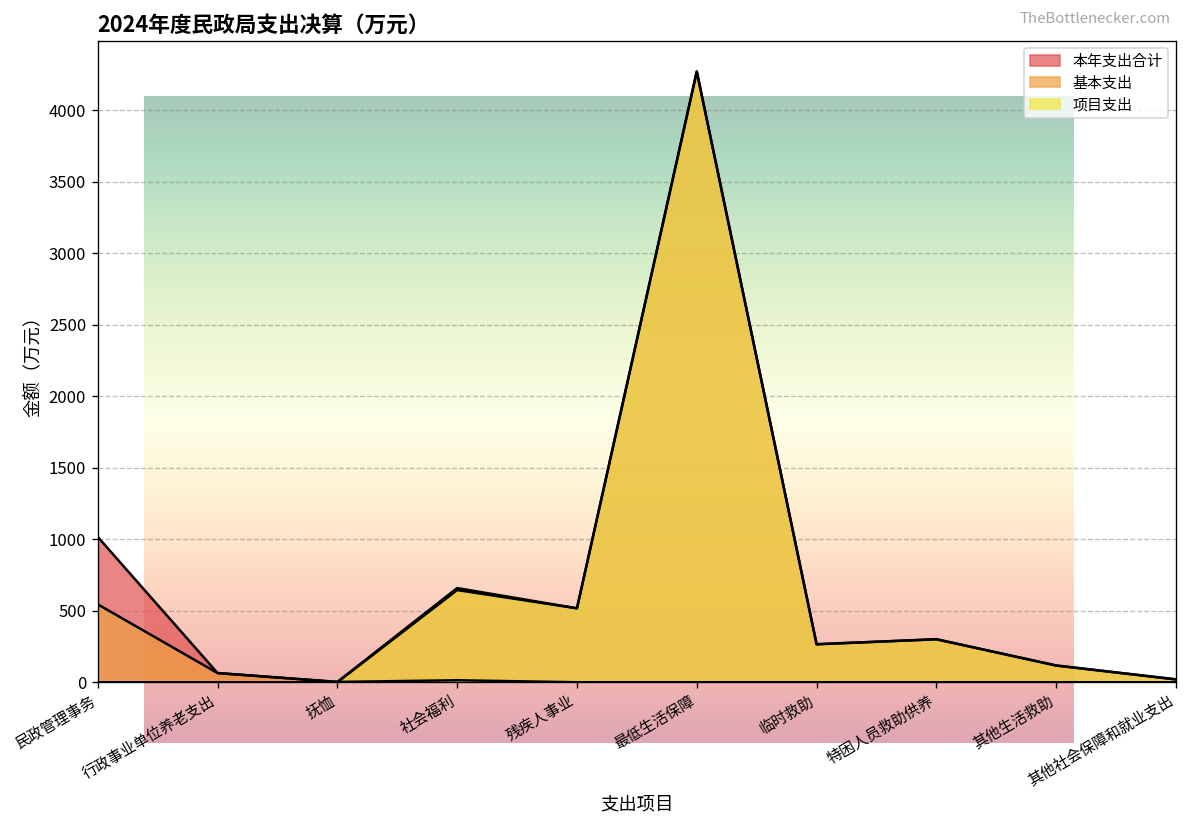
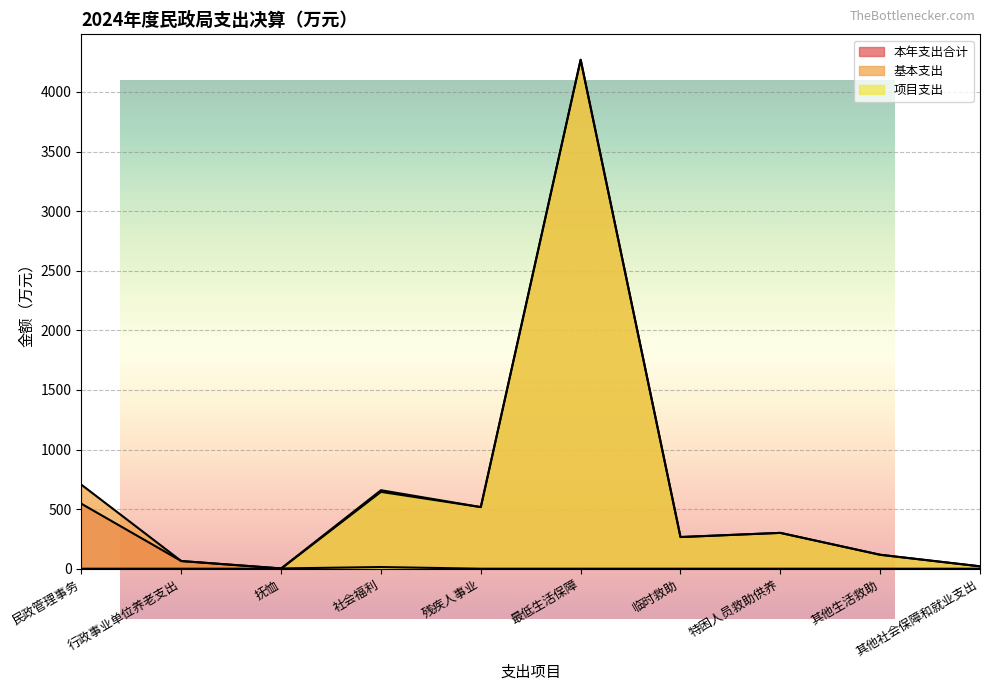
  {
    "本年支出合计": {
-     "民政管理事务": 1020
+     "民政管理事务": 540
    },
    "基本支出": {
-     "民政管理事务": 540
+     "民政管理事务": 700
    },
    "项目支出": {
      "民政管理事务": 0
    }
  }
